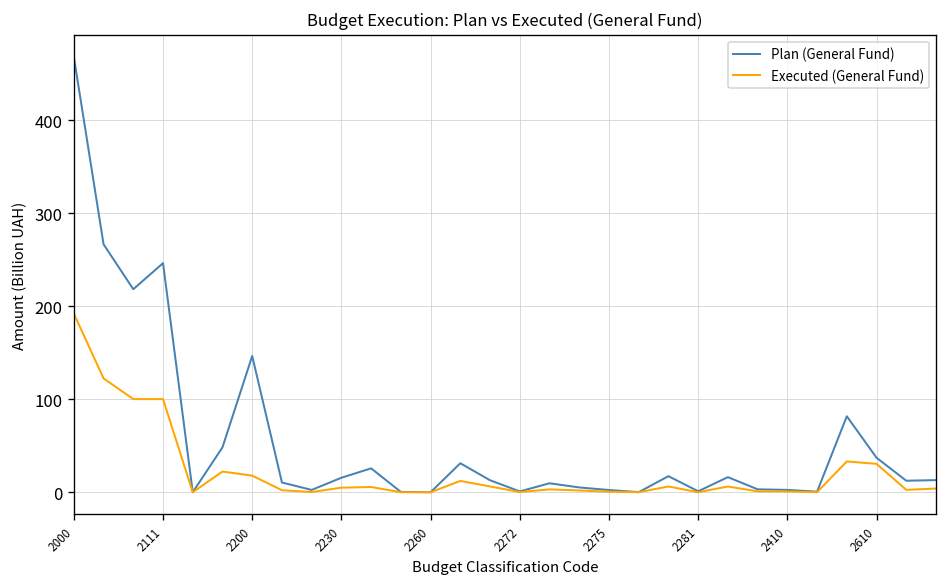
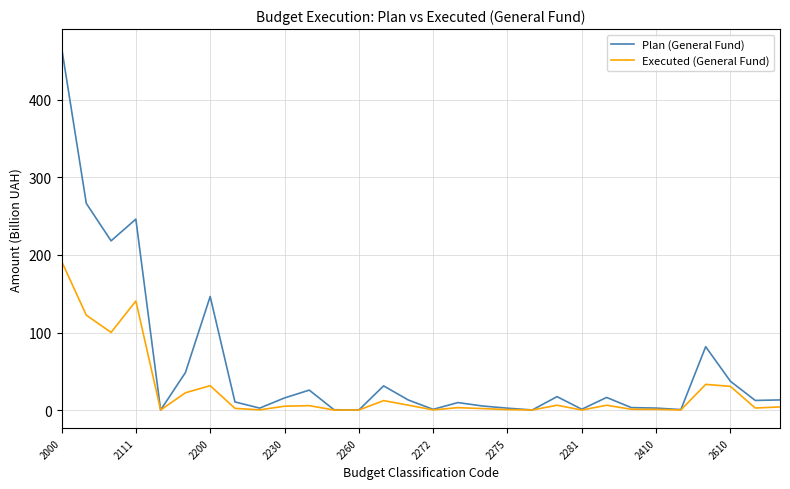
  {
    "Plan (General Fund)": {
      "2000": 470,
      "2111": 250,
      "2200": 150,
      "2230": 20,
      "2610": 40
    },
    "Executed (General Fund)": {
      "2000": 190,
-     "2111": 100,
-     "2200": 20,
+     "2111": 140,
+     "2200": 30,
      "2230": 0,
      "2610": 30
    }
  }
